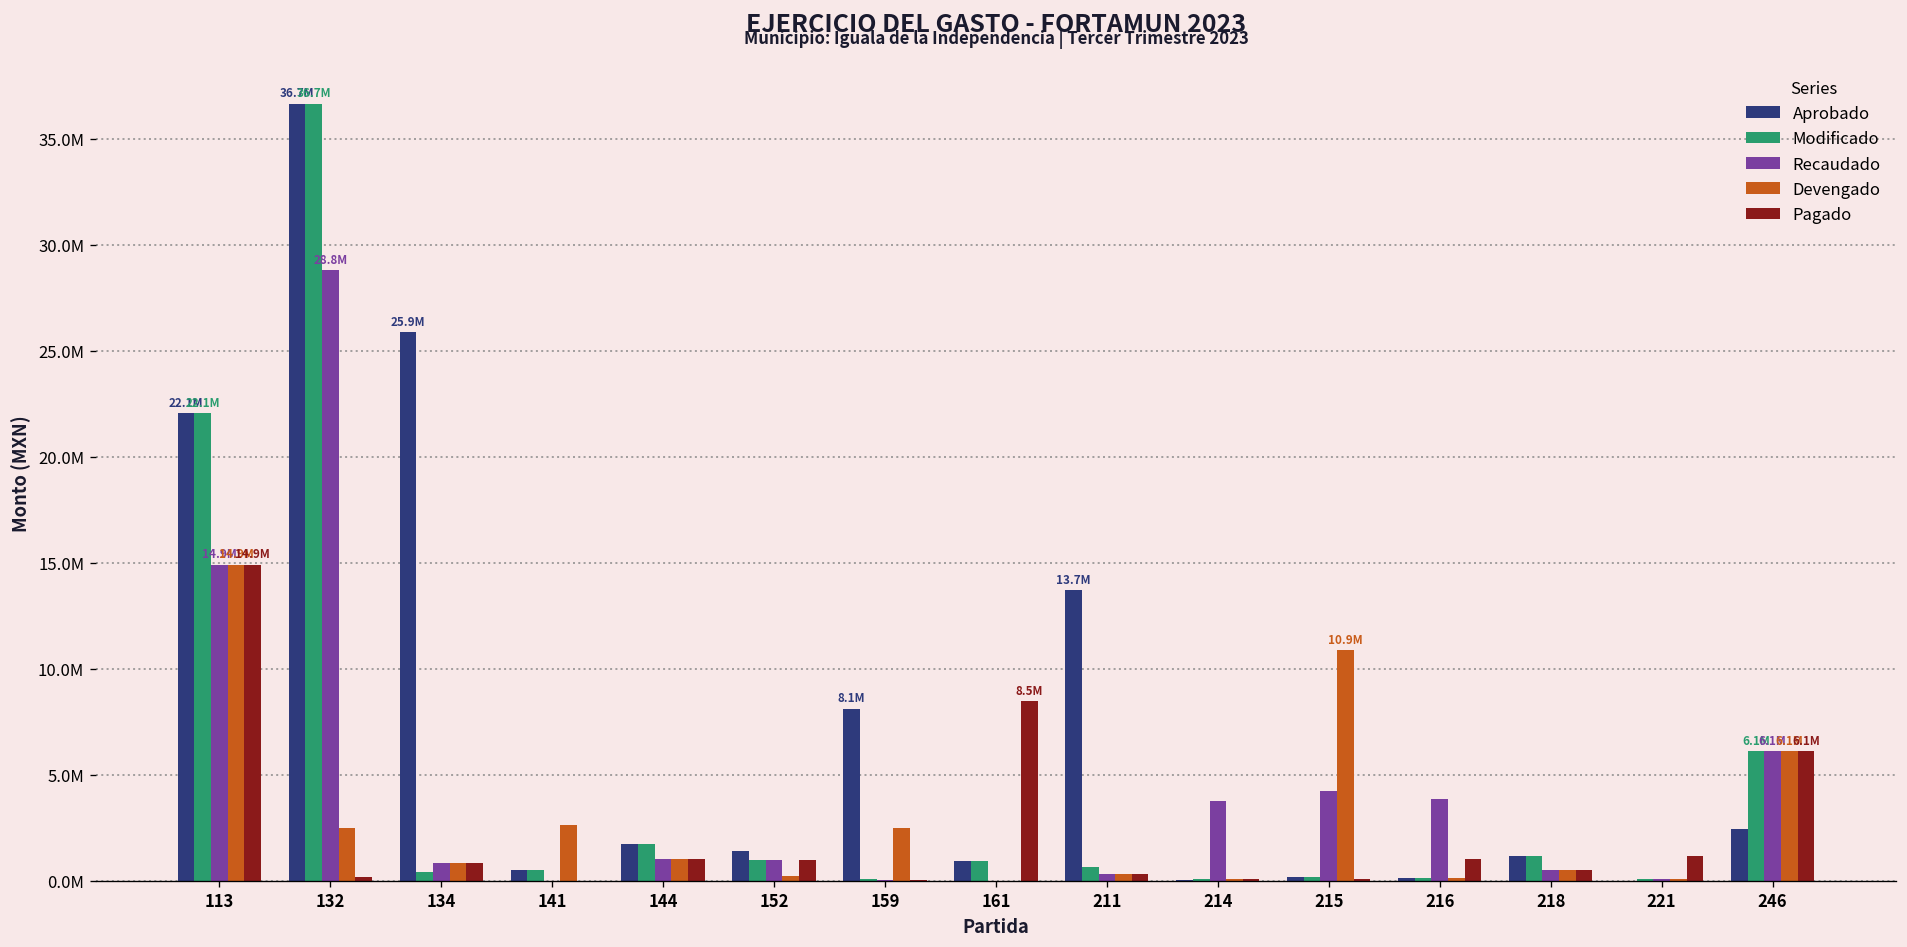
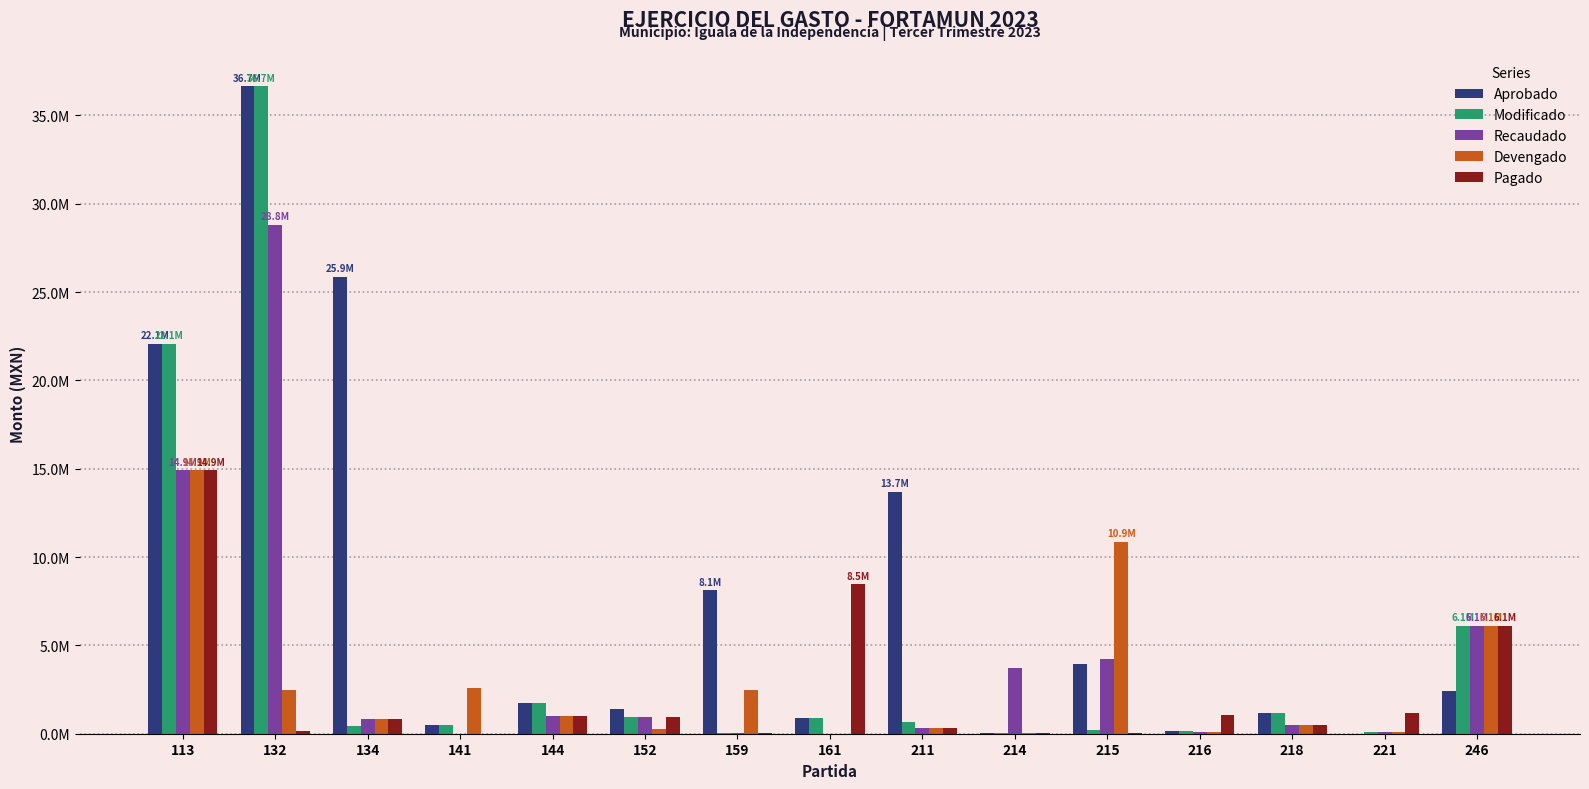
  {
    "Aprobado": {
      "141": "500000",
      "144": "1800000",
      "152": "1400000",
      "161": "900000",
-     "215": "200000",
+     "215": "4000000",
      "216": "100000",
      "218": "1200000",
      "246": "2400000"
    },
    "Modificado": {
      "134": "400000",
      "141": "500000",
      "144": "1800000",
      "152": "1000000",
      "161": "900000",
      "211": "700000",
      "215": "200000",
      "216": "100000",
      "218": "1200000"
    },
    "Recaudado": {
      "134": "800000",
      "141": "0",
      "144": "1000000",
      "152": "1000000",
      "161": "0",
      "211": "300000",
      "214": "3700000",
      "215": "4200000",
-     "216": "3900000",
+     "216": "100000",
      "218": "500000"
    },
    "Devengado": {
      "215": "10.9M"
    },
    "Pagado": {
      "161": "8.5M"
    }
  }
